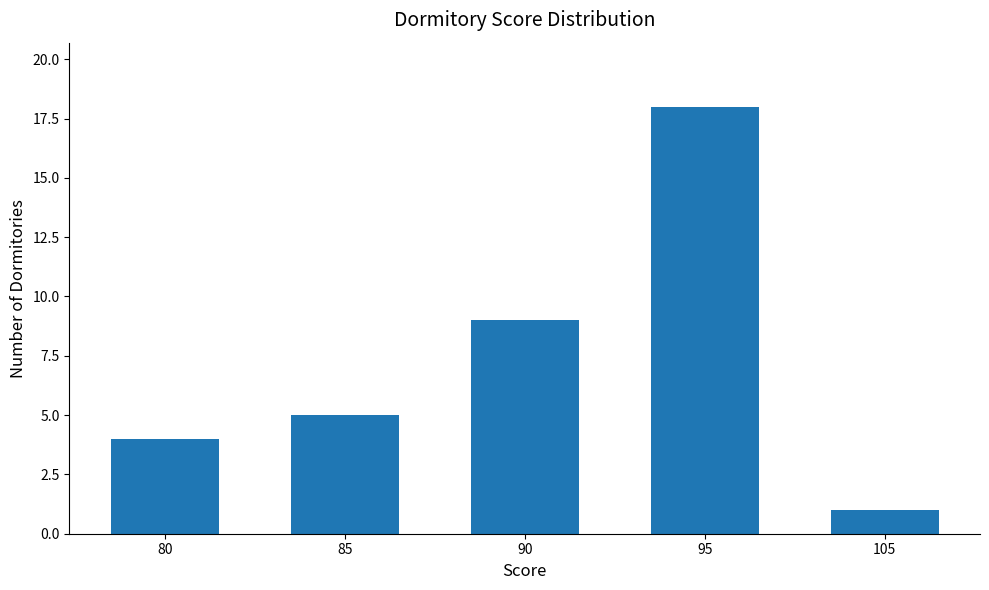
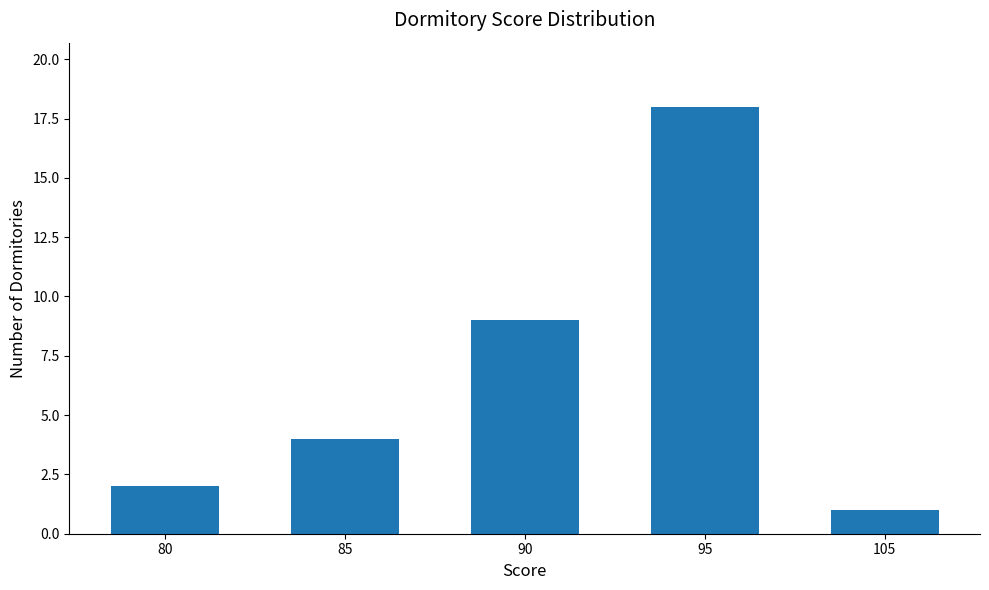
  {
-   "80": 4,
-   "85": 5,
+   "80": 2,
+   "85": 4,
    "90": 9,
    "95": 18,
    "105": 1
  }
